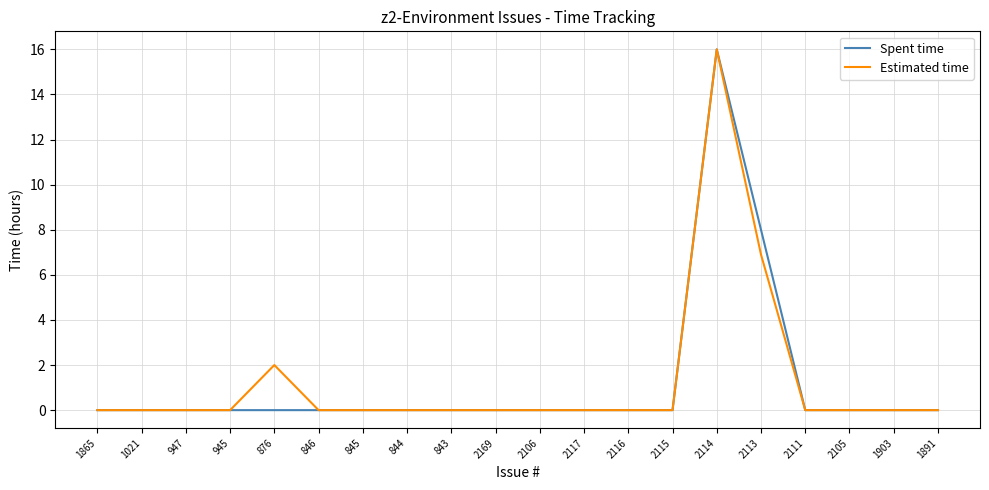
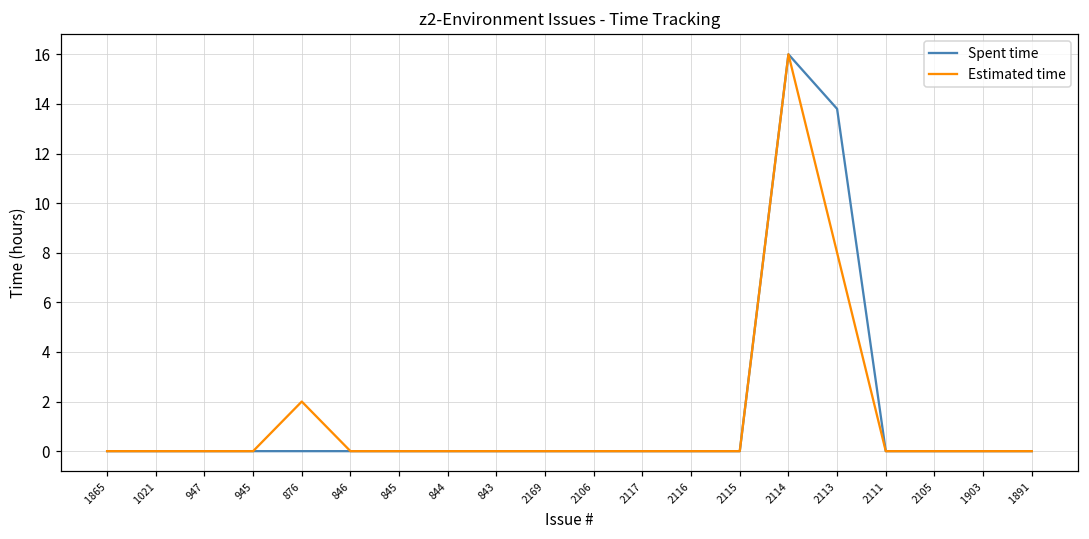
  {
    "Spent time": {
      "876": 0.0,
-     "2113": 8.0
+     "2113": 13.8
    },
    "Estimated time": {
      "876": 2.0,
-     "2113": 6.9
+     "2113": 8.0
    }
  }
